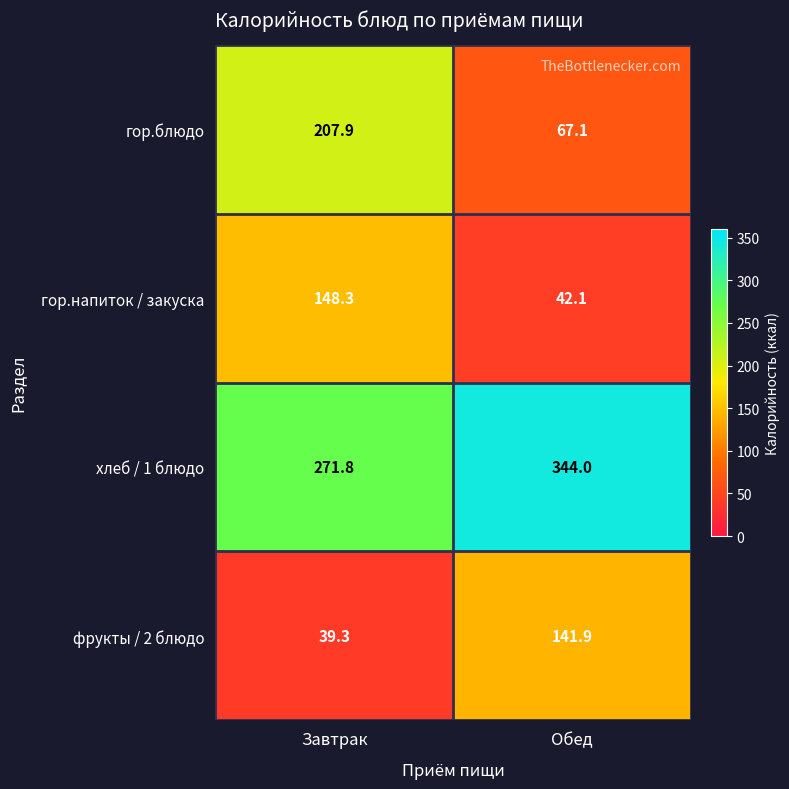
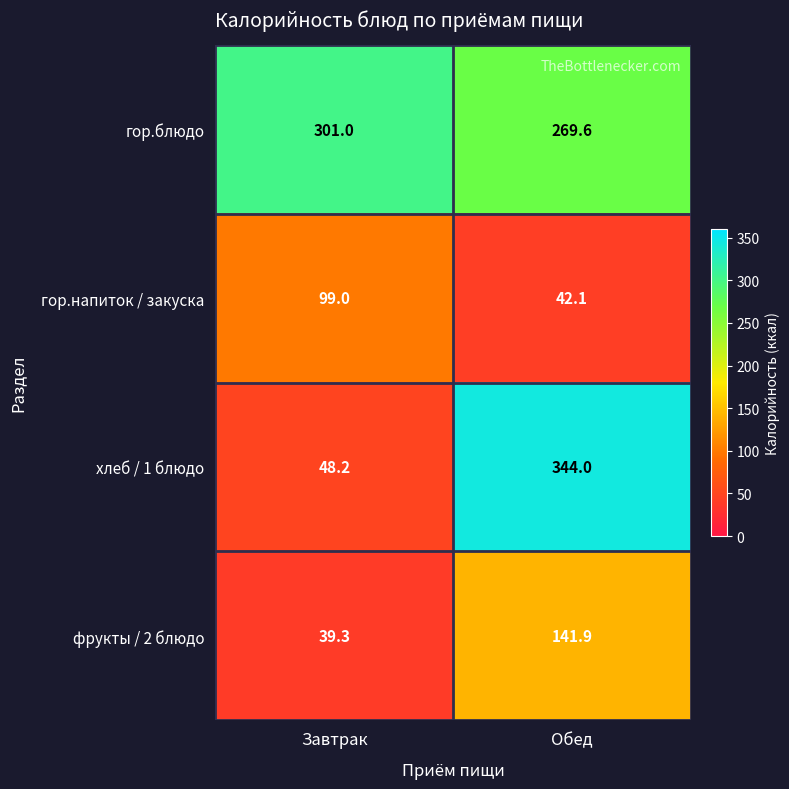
  {
    "гор.блюдо": {
-     "Завтрак": 207.9,
-     "Обед": 67.1
+     "Завтрак": 301.0,
+     "Обед": 269.6
    },
    "гор.напиток / закуска": {
-     "Завтрак": 148.3,
+     "Завтрак": 99.0,
      "Обед": 42.1
    },
    "хлеб / 1 блюдо": {
-     "Завтрак": 271.8,
+     "Завтрак": 48.2,
      "Обед": 344.0
    },
    "фрукты / 2 блюдо": {
      "Завтрак": 39.3,
      "Обед": 141.9
    }
  }
